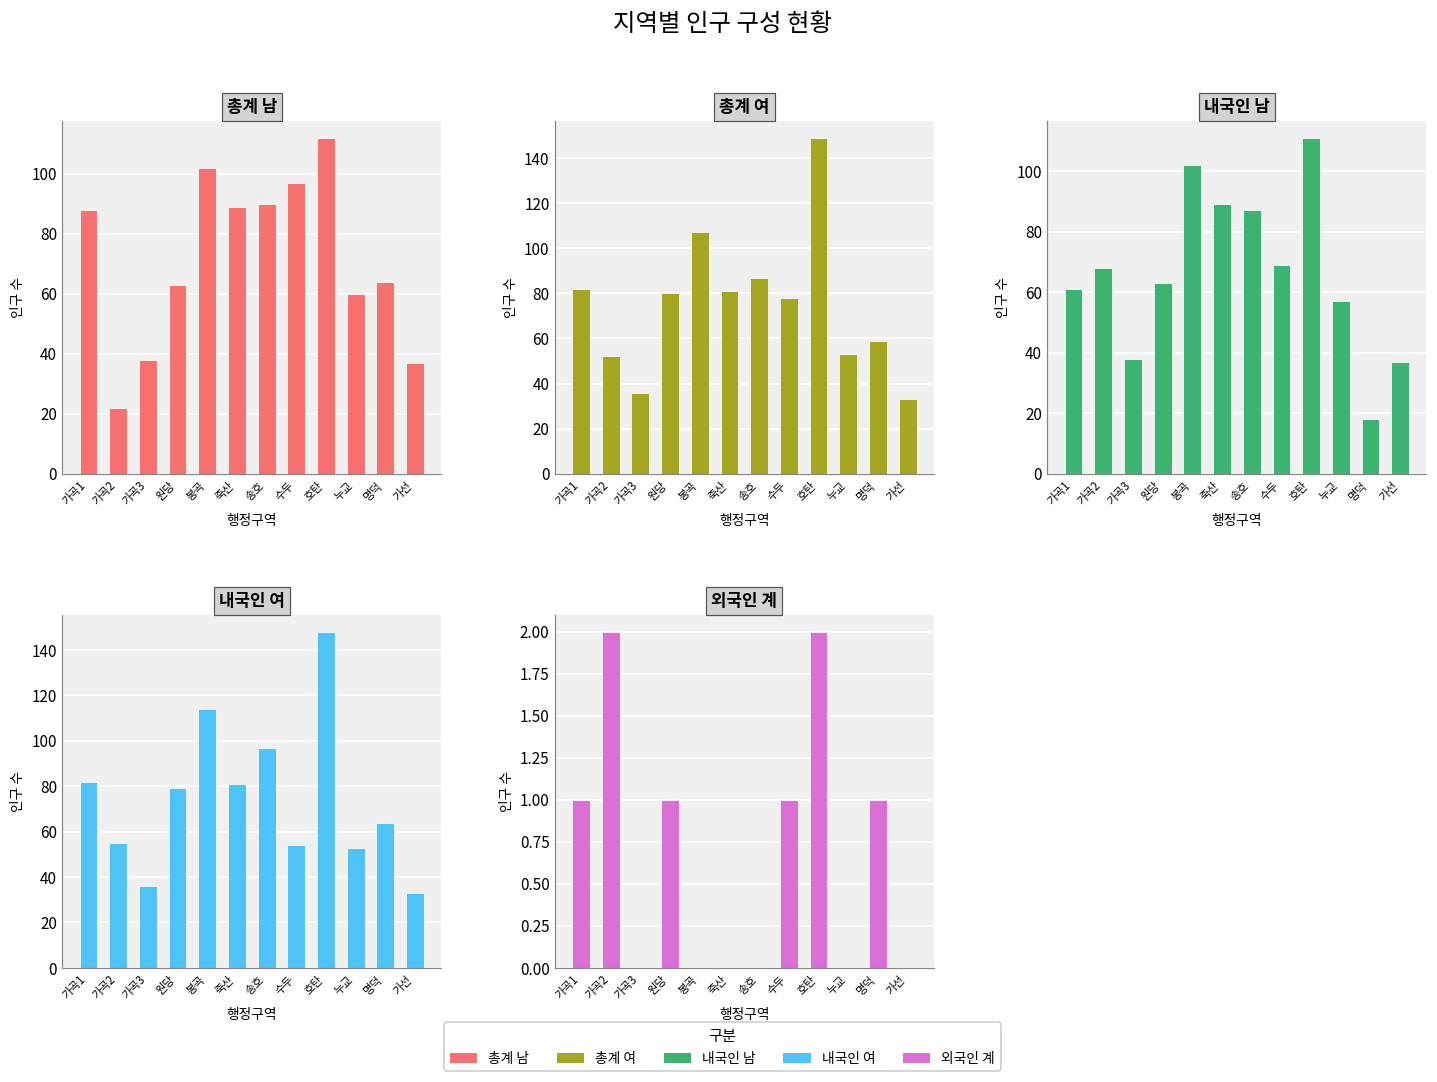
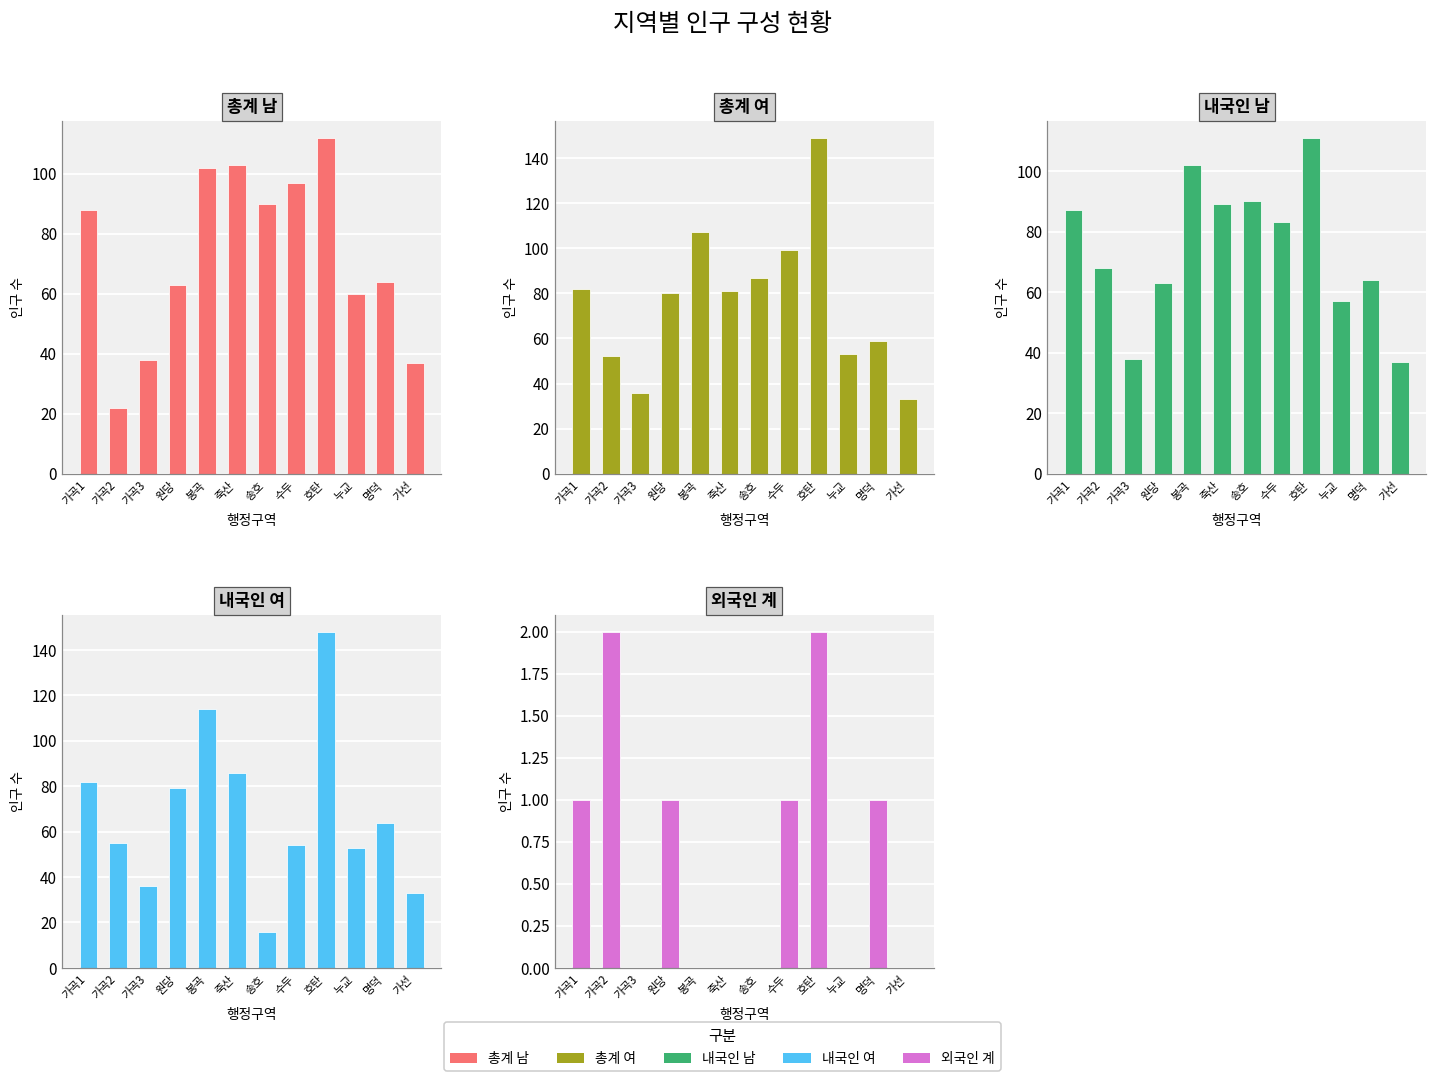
  {
    "총계 남": {
      "가곡1": 88,
      "가곡2": 22,
      "가곡3": 38,
      "원당": 63,
      "봉곡": 102,
-     "죽산": 89,
+     "죽산": 103,
      "송호": 90,
      "수두": 97,
      "호탄": 112,
      "누교": 60,
      "명덕": 64,
      "가선": 37
    },
    "총계 여": {
      "가곡1": 82,
      "가곡2": 52,
      "가곡3": 36,
      "원당": 80,
      "봉곡": 107,
      "죽산": 81,
      "송호": 87,
-     "수두": 78,
+     "수두": 99,
      "호탄": 149,
      "누교": 53,
      "명덕": 59,
      "가선": 33
    },
    "내국인 남": {
-     "가곡1": 61,
+     "가곡1": 87,
      "가곡2": 68,
      "가곡3": 38,
      "원당": 63,
      "봉곡": 102,
      "죽산": 89,
-     "송호": 87,
-     "수두": 69,
+     "송호": 90,
+     "수두": 83,
      "호탄": 111,
      "누교": 57,
-     "명덕": 18,
+     "명덕": 64,
      "가선": 37
    },
    "내국인 여": {
      "가곡1": 82,
      "가곡2": 55,
      "가곡3": 36,
      "원당": 79,
      "봉곡": 114,
-     "죽산": 81,
-     "송호": 97,
+     "죽산": 86,
+     "송호": 16,
      "수두": 54,
      "호탄": 148,
      "누교": 53,
      "명덕": 64,
      "가선": 33
    },
    "외국인 계": {
      "가곡1": 1.00,
      "가곡2": 2.00,
      "가곡3": 0.00,
      "원당": 1.00,
      "봉곡": 0.00,
      "죽산": 0.00,
      "송호": 0.00,
      "수두": 1.00,
      "호탄": 2.00,
      "누교": 0.00,
      "명덕": 1.00,
      "가선": 0.00
    }
  }
